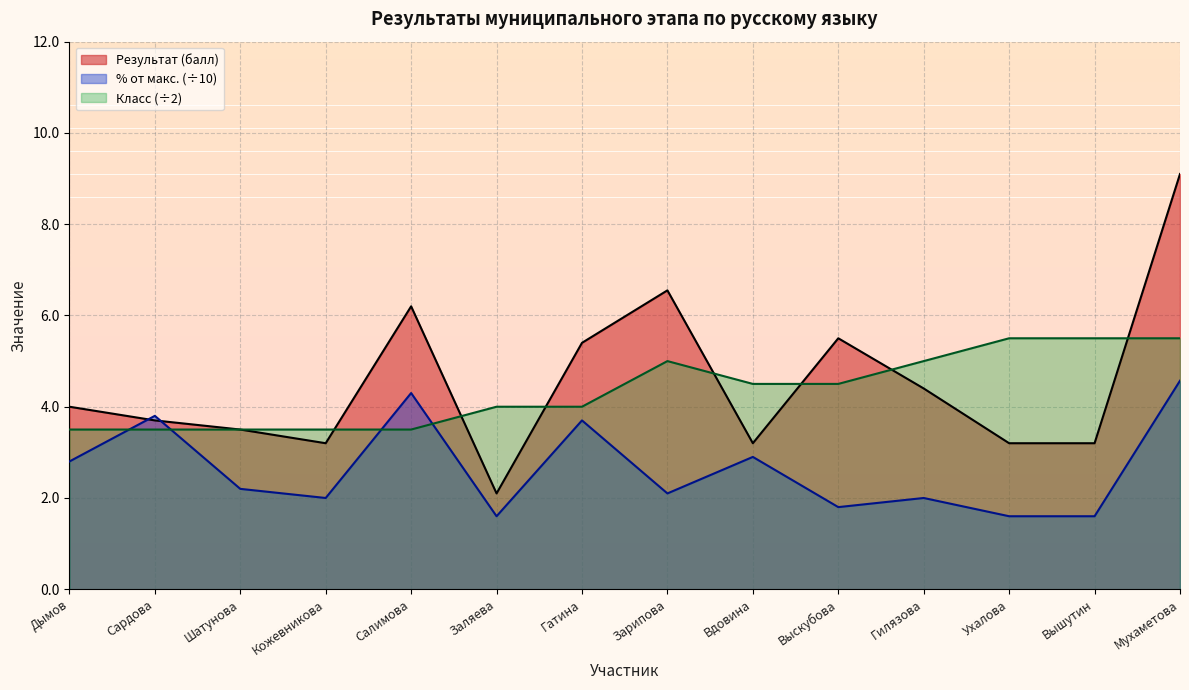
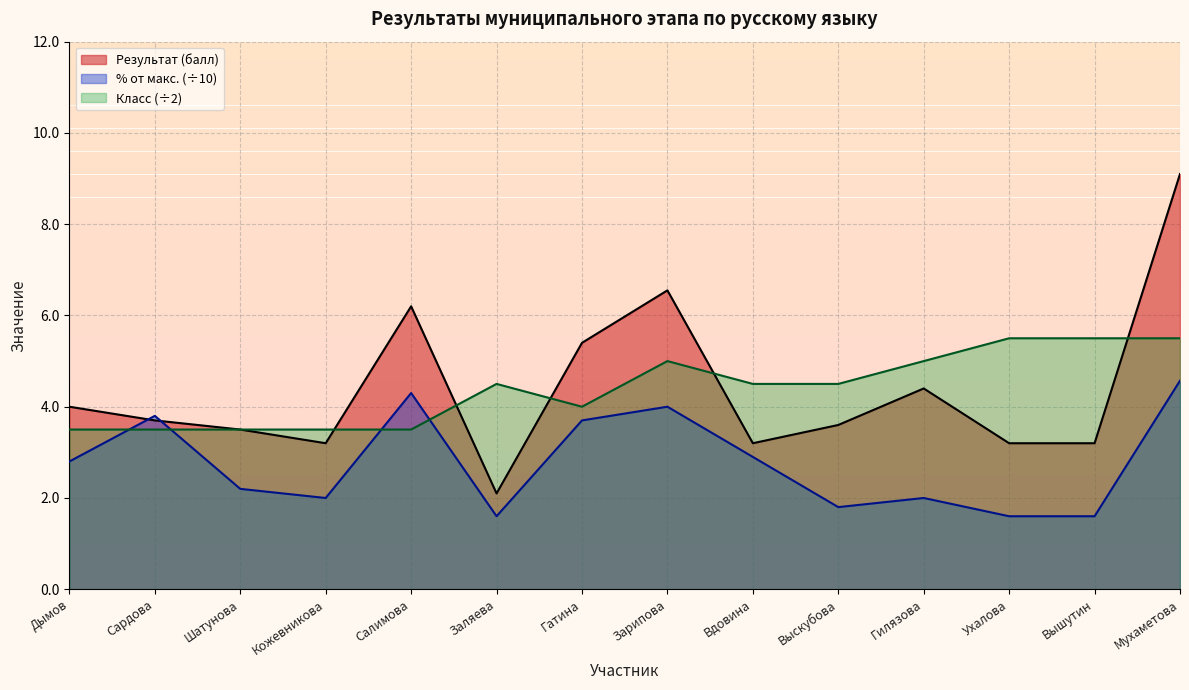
  {
    "Результат (балл)": {
      "Дымов": 4.0,
      "Сардова": 3.7,
      "Кожевникова": 3.2,
      "Салимова": 6.2,
      "Заляева": 2.1,
      "Гатина": 5.4,
      "Зарипова": 6.6,
      "Вдовина": 3.2,
-     "Выскубова": 5.5,
+     "Выскубова": 3.6,
      "Гилязова": 4.4,
      "Ухалова": 3.2,
      "Вышутин": 3.2,
      "Мухаметова": 9.1
    },
    "% от макс. (÷10)": {
      "Дымов": 2.8,
      "Сардова": 3.8,
      "Шатунова": 2.2,
      "Кожевникова": 2.0,
      "Салимова": 4.3,
      "Заляева": 1.6,
      "Гатина": 3.7,
-     "Зарипова": 2.1,
+     "Зарипова": 4.0,
      "Вдовина": 2.9,
      "Выскубова": 1.8,
      "Гилязова": 2.0,
      "Ухалова": 1.6,
      "Вышутин": 1.6,
      "Мухаметова": 4.6
    },
    "Класс (÷2)": {
      "Дымов": 3.5,
      "Сардова": 3.5,
      "Кожевникова": 3.5,
      "Салимова": 3.5,
-     "Заляева": 4.0,
+     "Заляева": 4.5,
      "Гатина": 4.0,
      "Зарипова": 5.0,
      "Вдовина": 4.5,
      "Выскубова": 4.5,
      "Гилязова": 5.0,
      "Ухалова": 5.5,
      "Вышутин": 5.5,
      "Мухаметова": 5.5
    }
  }
